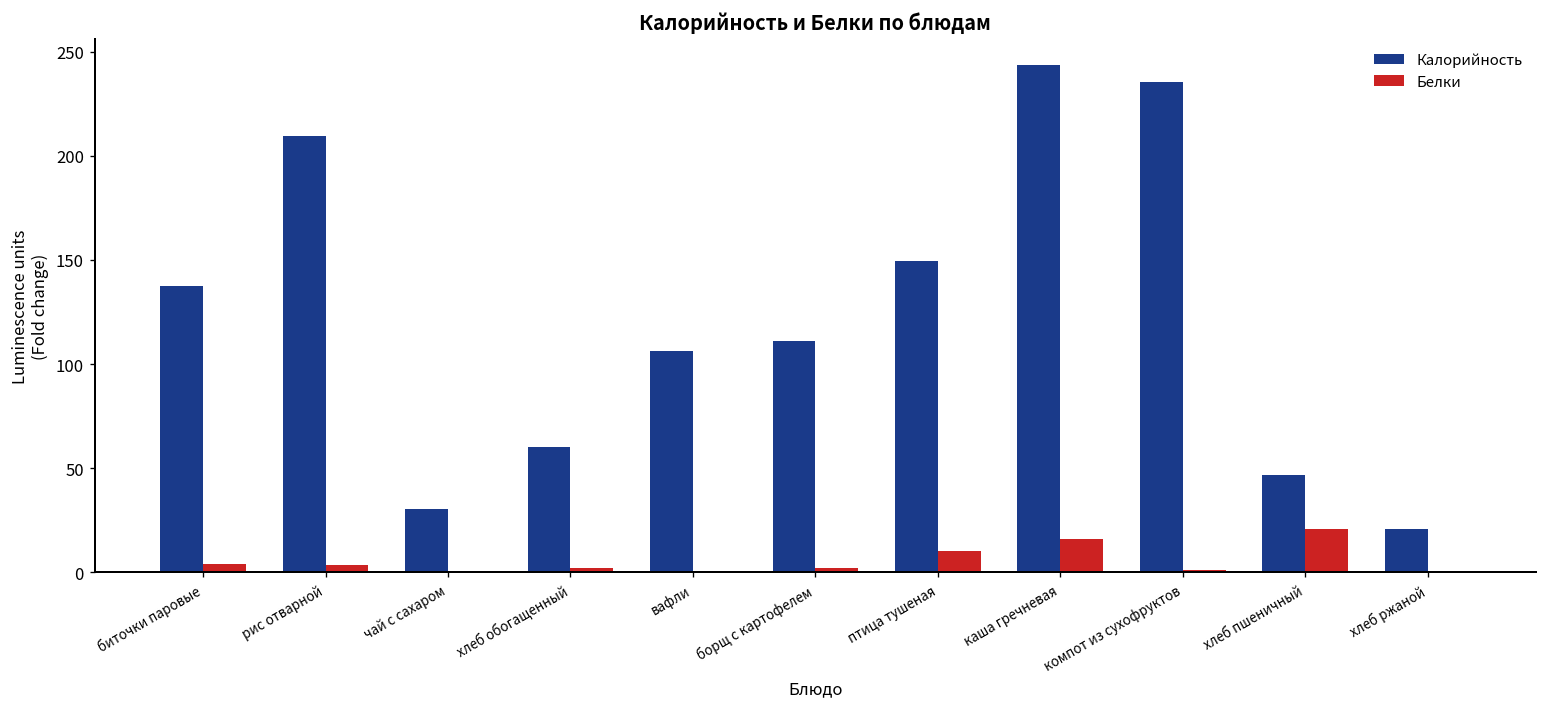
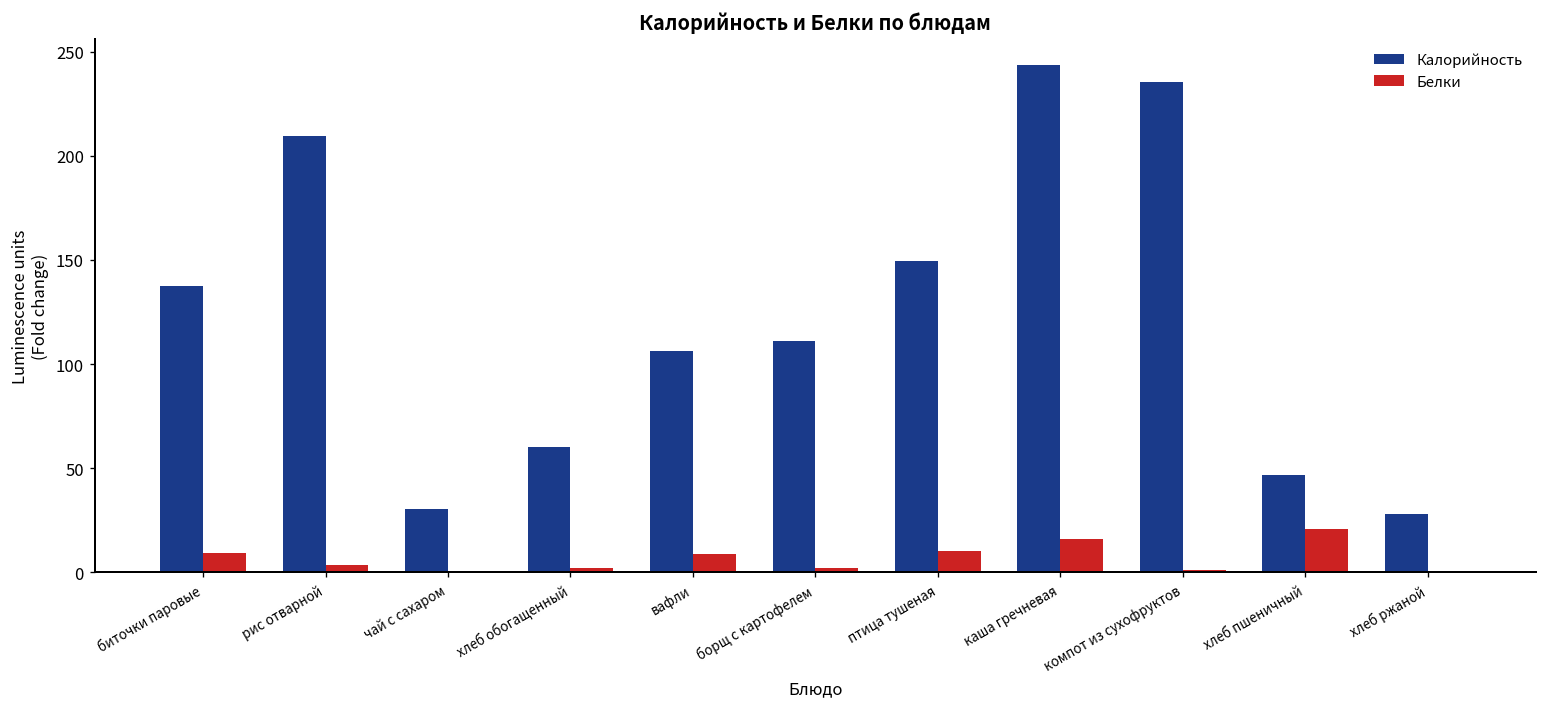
  {
    "Калорийность": {
      "биточки паровые": 138,
      "рис отварной": 210,
      "чай с сахаром": 30,
      "хлеб обогащенный": 60,
      "вафли": 106,
      "борщ с картофелем": 111,
      "птица тушеная": 149,
      "каша гречневая": 244,
      "компот из сухофруктов": 236,
      "хлеб пшеничный": 47,
-     "хлеб ржаной": 21
+     "хлеб ржаной": 28
    },
    "Белки": {
-     "биточки паровые": 4,
+     "биточки паровые": 9,
      "рис отварной": 4,
      "хлеб обогащенный": 2,
-     "вафли": 1,
+     "вафли": 9,
      "борщ с картофелем": 2,
      "птица тушеная": 11,
      "каша гречневая": 16,
      "хлеб пшеничный": 21
    }
  }
